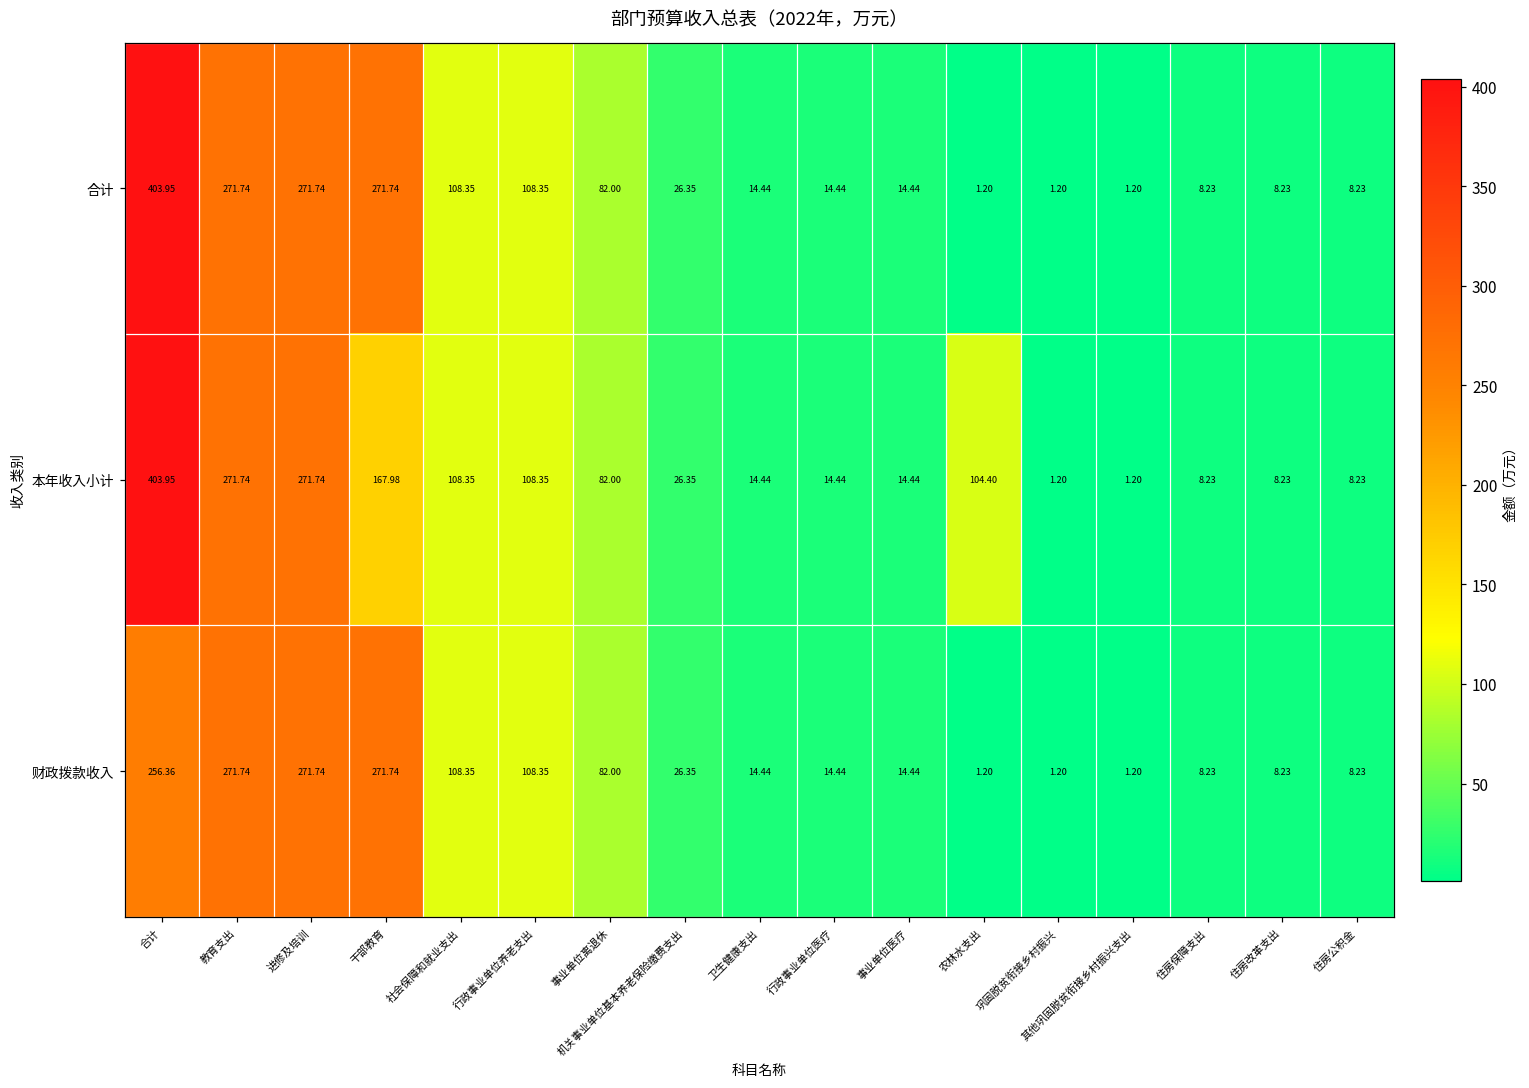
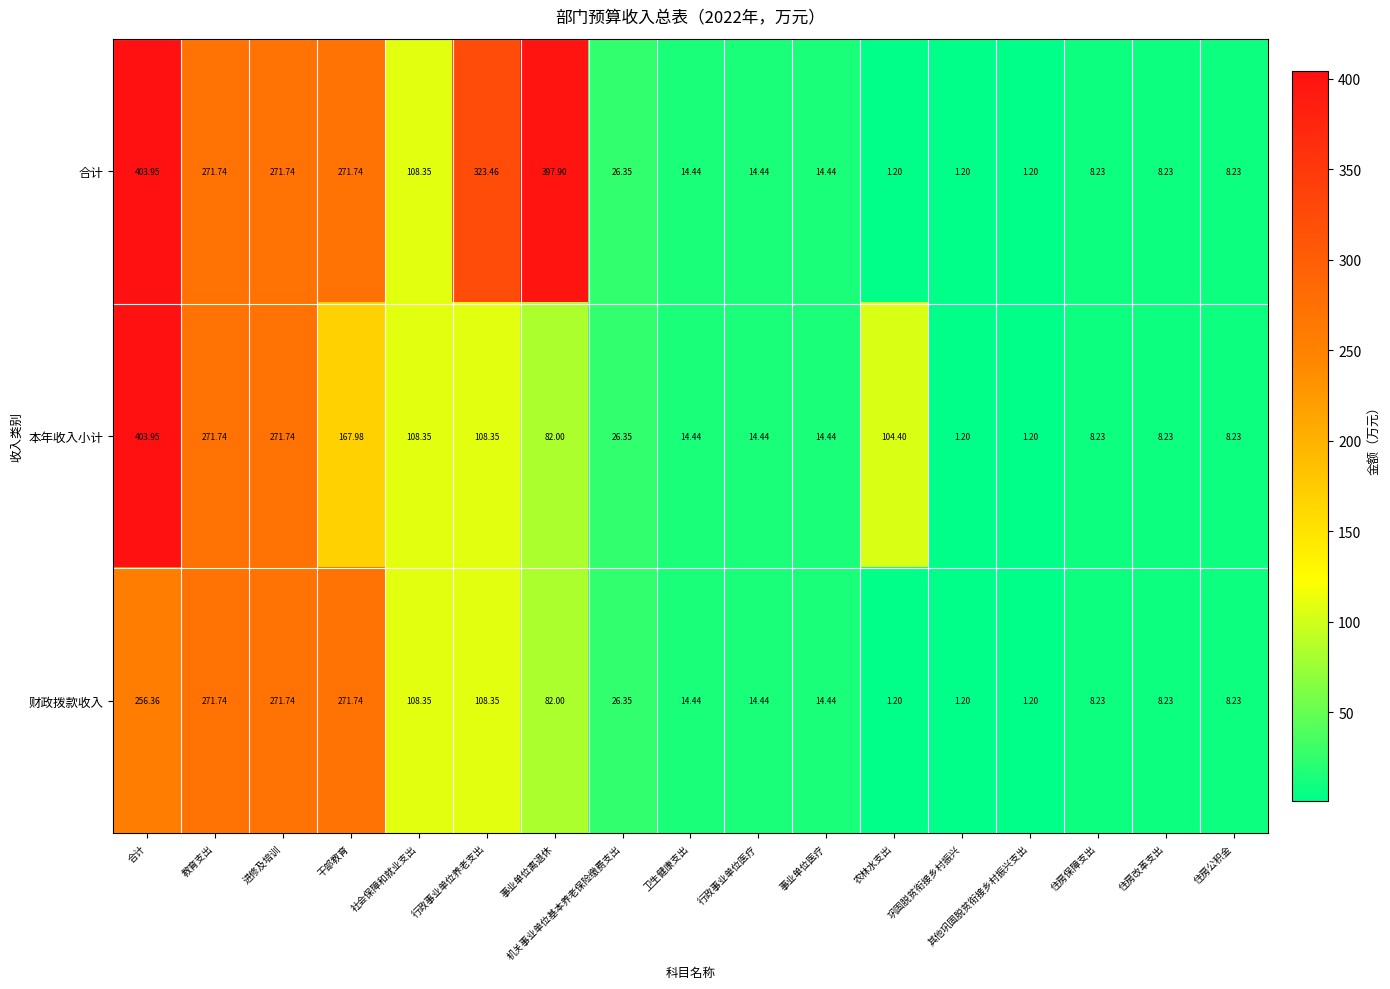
  {
    "合计": {
      "合计": 403.95,
      "教育支出": 271.74,
      "进修及培训": 271.74,
      "干部教育": 271.74,
      "社会保障和就业支出": 108.35,
-     "行政事业单位养老支出": 108.35,
-     "事业单位离退休": 82.00,
+     "行政事业单位养老支出": 323.46,
+     "事业单位离退休": 397.90,
      "机关事业单位基本养老保险缴费支出": 26.35,
      "卫生健康支出": 14.44,
      "行政事业单位医疗": 14.44,
      "事业单位医疗": 14.44,
      "农林水支出": 1.20,
      "巩固脱贫衔接乡村振兴": 1.20,
      "其他巩固脱贫衔接乡村振兴支出": 1.20,
      "住房保障支出": 8.23,
      "住房改革支出": 8.23,
      "住房公积金": 8.23
    },
    "本年收入小计": {
      "合计": 403.95,
      "教育支出": 271.74,
      "进修及培训": 271.74,
      "干部教育": 167.98,
      "社会保障和就业支出": 108.35,
      "行政事业单位养老支出": 108.35,
      "事业单位离退休": 82.00,
      "机关事业单位基本养老保险缴费支出": 26.35,
      "卫生健康支出": 14.44,
      "行政事业单位医疗": 14.44,
      "事业单位医疗": 14.44,
      "农林水支出": 104.40,
      "巩固脱贫衔接乡村振兴": 1.20,
      "其他巩固脱贫衔接乡村振兴支出": 1.20,
      "住房保障支出": 8.23,
      "住房改革支出": 8.23,
      "住房公积金": 8.23
    },
    "财政拨款收入": {
      "合计": 256.36,
      "教育支出": 271.74,
      "进修及培训": 271.74,
      "干部教育": 271.74,
      "社会保障和就业支出": 108.35,
      "行政事业单位养老支出": 108.35,
      "事业单位离退休": 82.00,
      "机关事业单位基本养老保险缴费支出": 26.35,
      "卫生健康支出": 14.44,
      "行政事业单位医疗": 14.44,
      "事业单位医疗": 14.44,
      "农林水支出": 1.20,
      "巩固脱贫衔接乡村振兴": 1.20,
      "其他巩固脱贫衔接乡村振兴支出": 1.20,
      "住房保障支出": 8.23,
      "住房改革支出": 8.23,
      "住房公积金": 8.23
    }
  }
